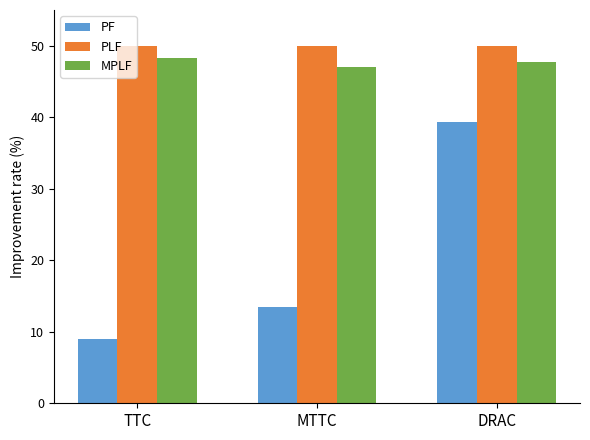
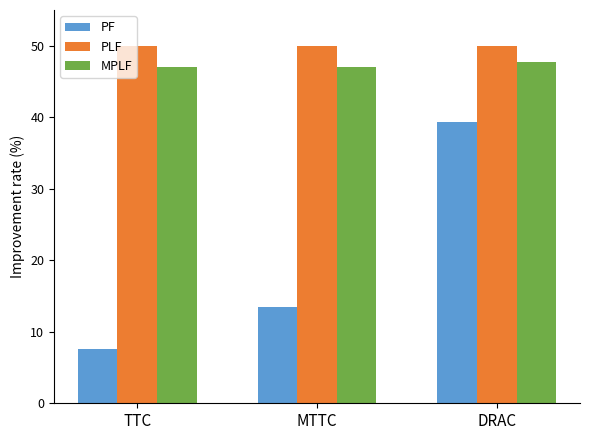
  {
    "PF": {
-     "TTC": 9,
+     "TTC": 8,
      "MTTC": 14,
      "DRAC": 39
    },
    "PLF": {
      "TTC": 50,
      "MTTC": 50,
      "DRAC": 50
    },
    "MPLF": {
-     "TTC": 48,
+     "TTC": 47,
      "MTTC": 47,
      "DRAC": 48
    }
  }
